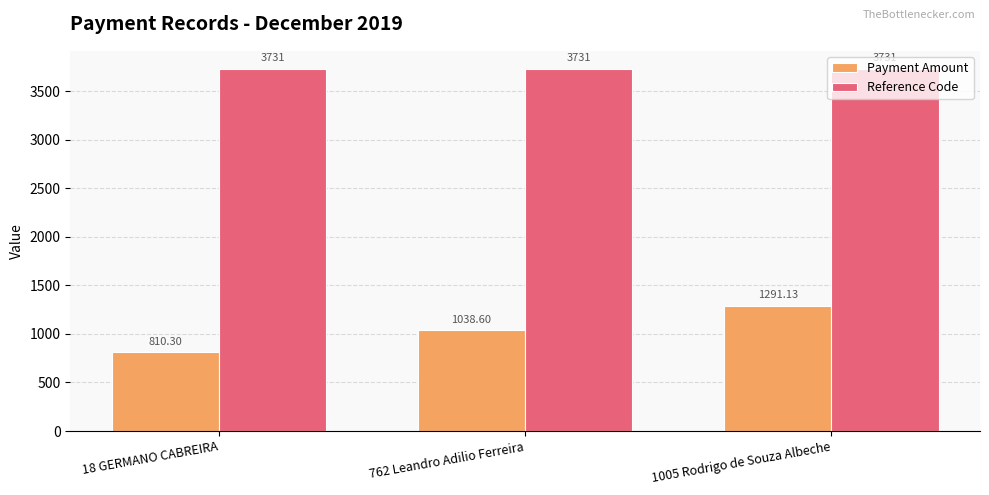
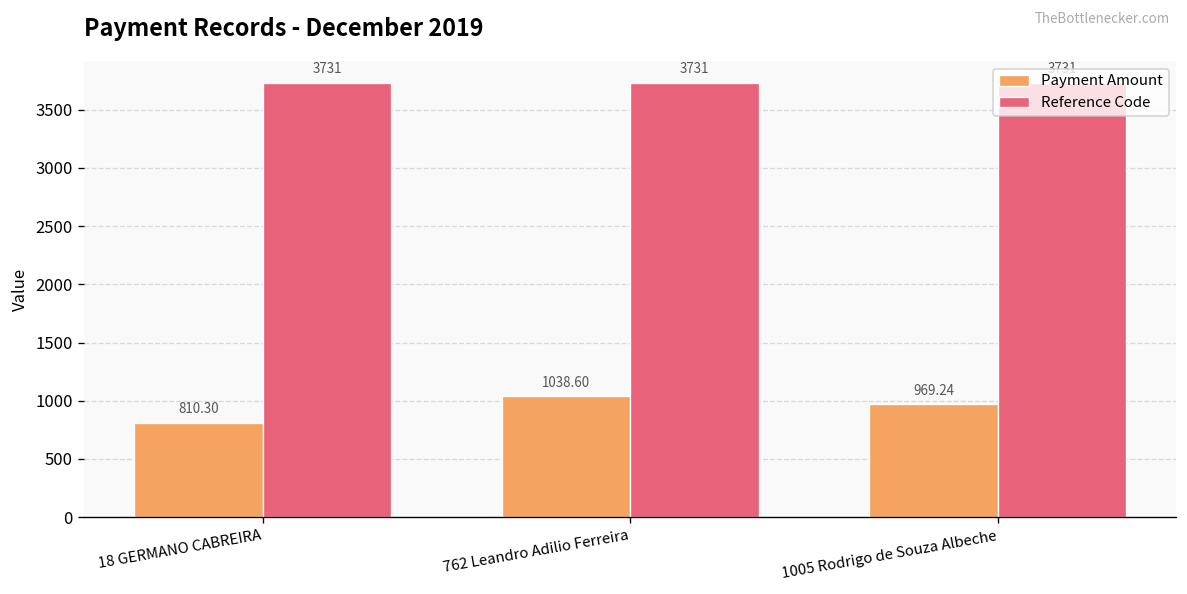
  {
    "Payment Amount": {
      "18 GERMANO CABREIRA": 810.30,
      "762 Leandro Adilio Ferreira": 1038.60,
-     "1005 Rodrigo de Souza Albeche": 1291.13
+     "1005 Rodrigo de Souza Albeche": 969.24
    },
    "Reference Code": {
      "18 GERMANO CABREIRA": 3731,
      "762 Leandro Adilio Ferreira": 3731
    }
  }
